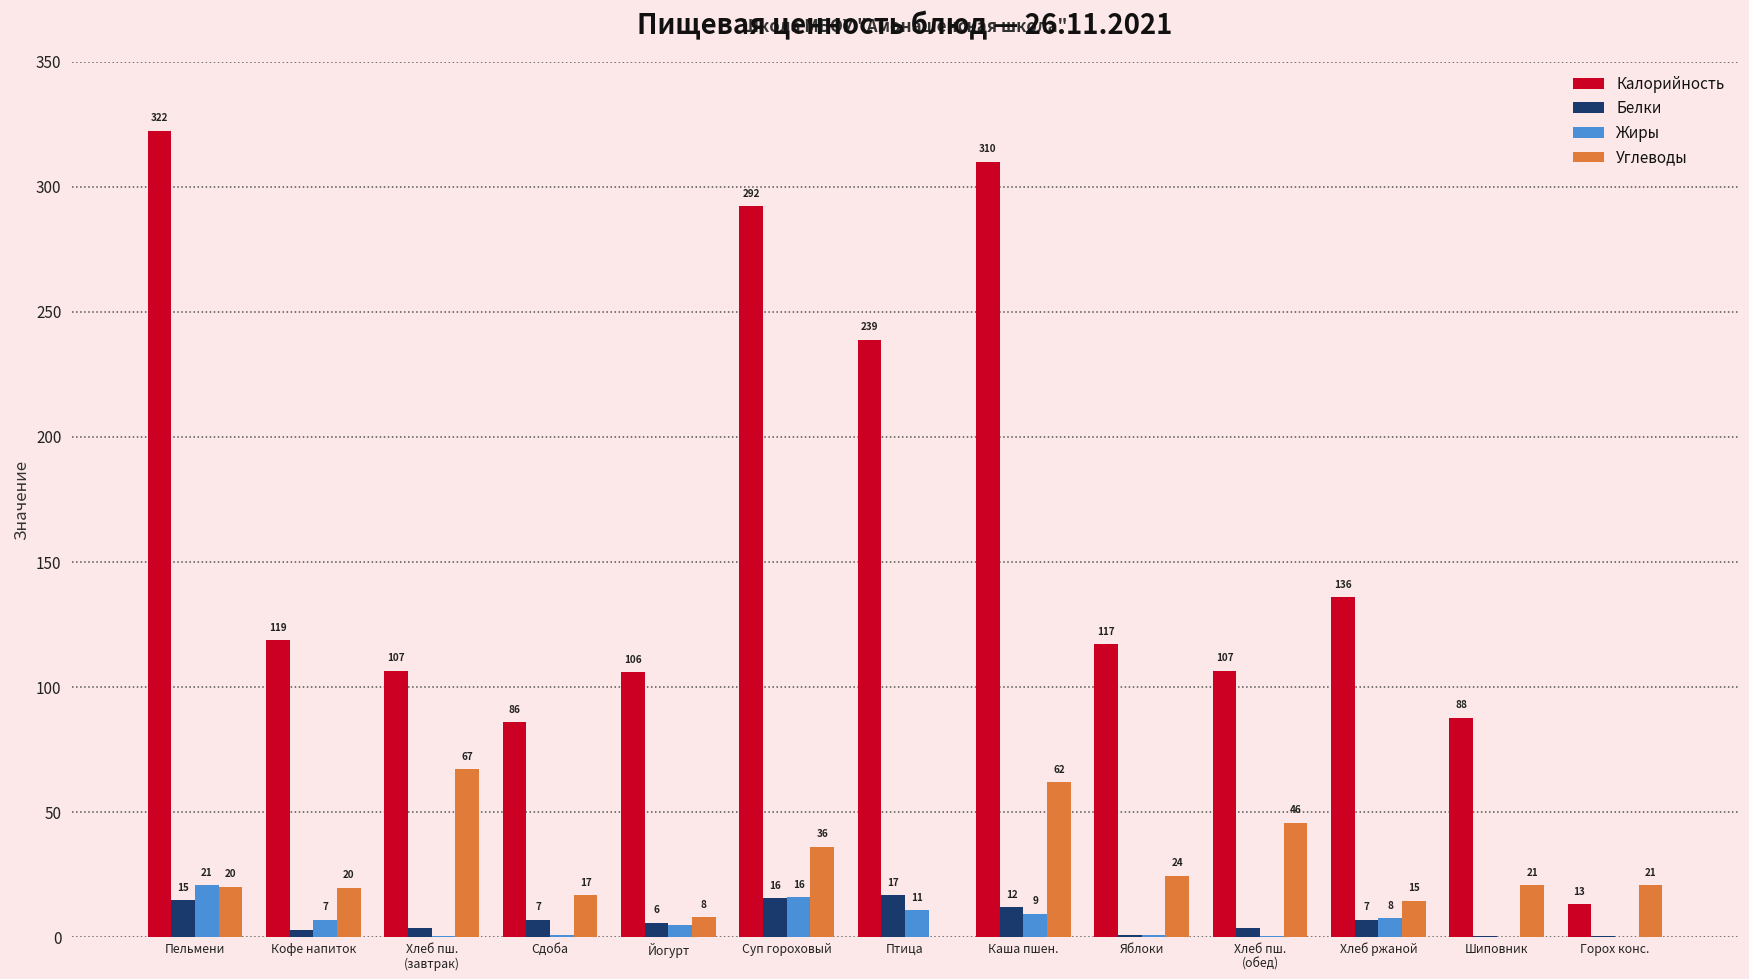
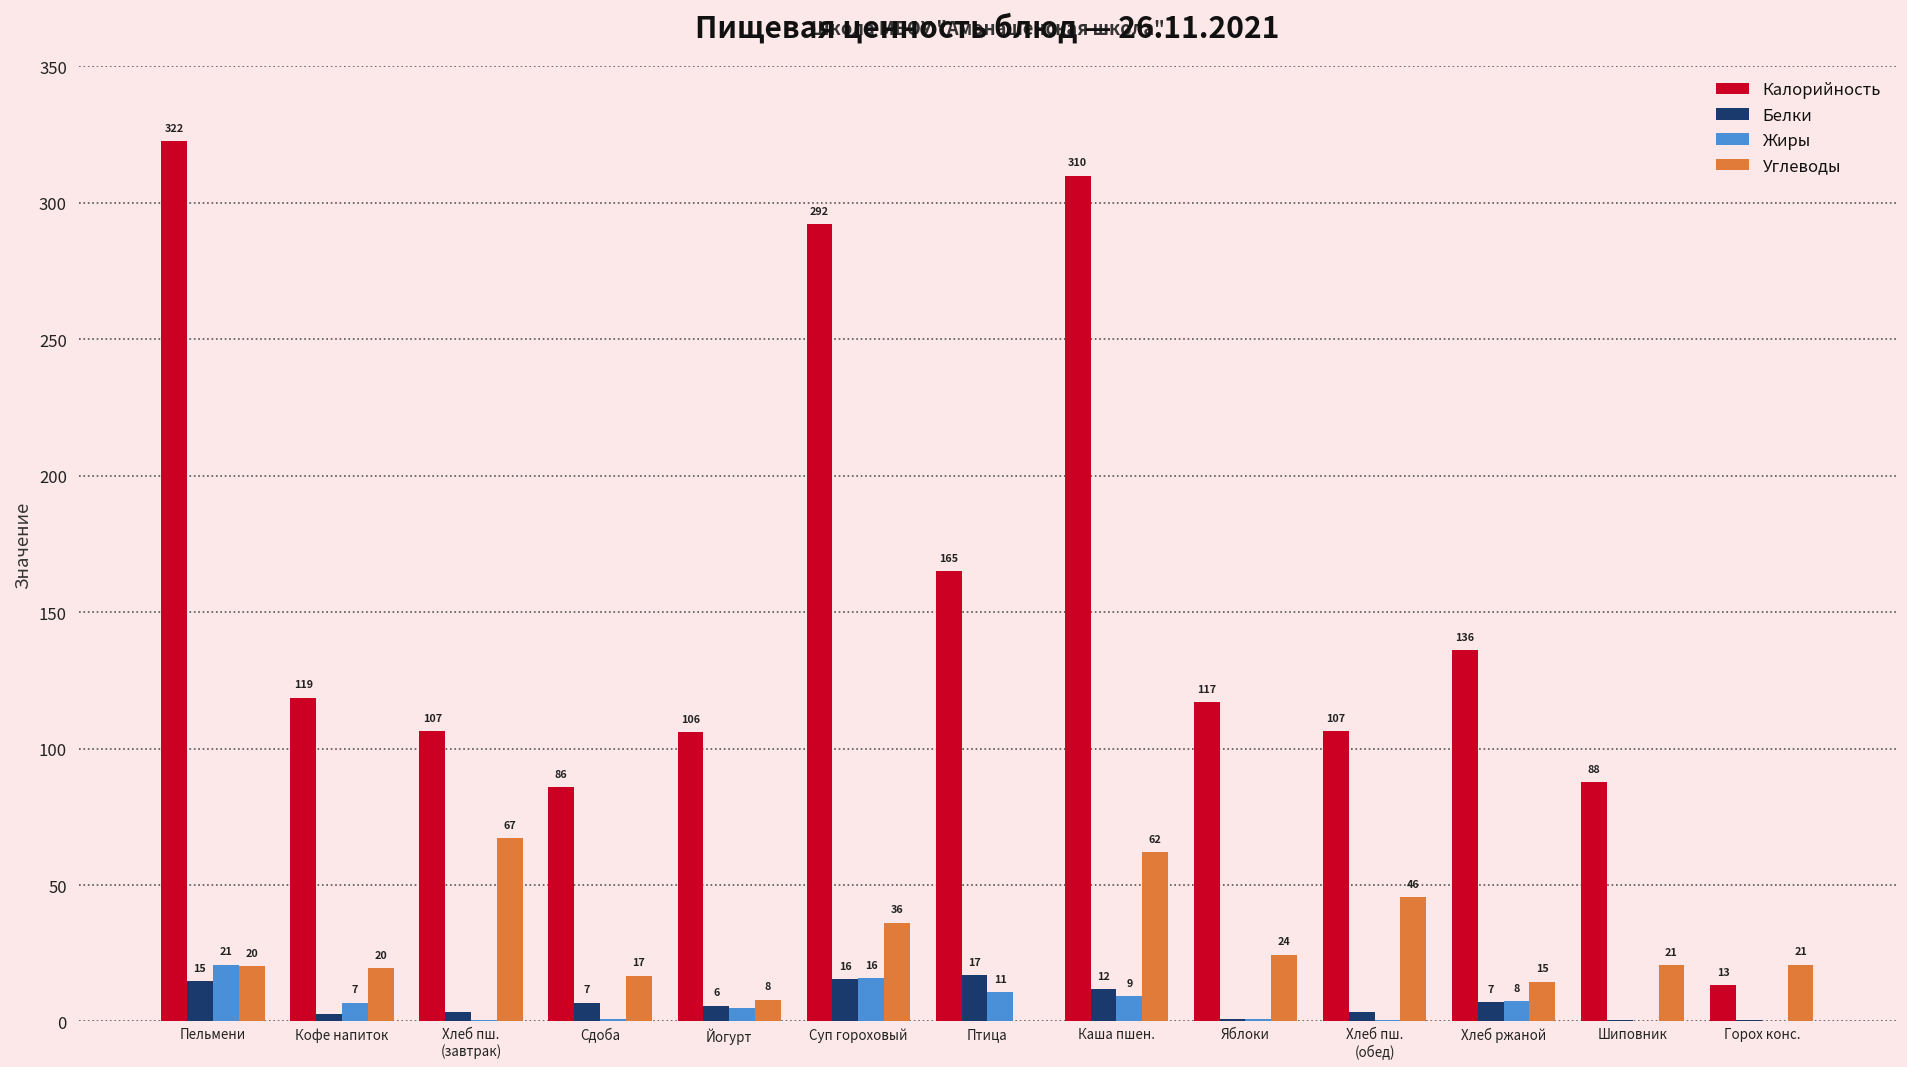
  {
    "Калорийность": {
      "Пельмени": 322,
      "Кофе напиток": 119,
      "Хлеб пш. (завтрак)": 107,
      "Сдоба": 86,
      "Йогурт": 106,
      "Суп гороховый": 292,
-     "Птица": 239,
+     "Птица": 165,
      "Каша пшен.": 310,
      "Яблоки": 117,
      "Хлеб пш. (обед)": 107,
      "Хлеб ржаной": 136,
      "Шиповник": 88,
      "Горох конс.": 13
    },
    "Белки": {
      "Пельмени": 15,
      "Сдоба": 7,
      "Йогурт": 6,
      "Суп гороховый": 16,
      "Птица": 17,
      "Каша пшен.": 12,
      "Хлеб ржаной": 7
    },
    "Жиры": {
      "Пельмени": 21,
      "Кофе напиток": 7,
      "Суп гороховый": 16,
      "Птица": 11,
      "Каша пшен.": 9,
      "Хлеб ржаной": 8
    },
    "Углеводы": {
      "Пельмени": 20,
      "Кофе напиток": 20,
      "Хлеб пш. (завтрак)": 67,
      "Сдоба": 17,
      "Йогурт": 8,
      "Суп гороховый": 36,
      "Каша пшен.": 62,
      "Яблоки": 24,
      "Хлеб пш. (обед)": 46,
      "Хлеб ржаной": 15,
      "Шиповник": 21,
      "Горох конс.": 21
    }
  }
